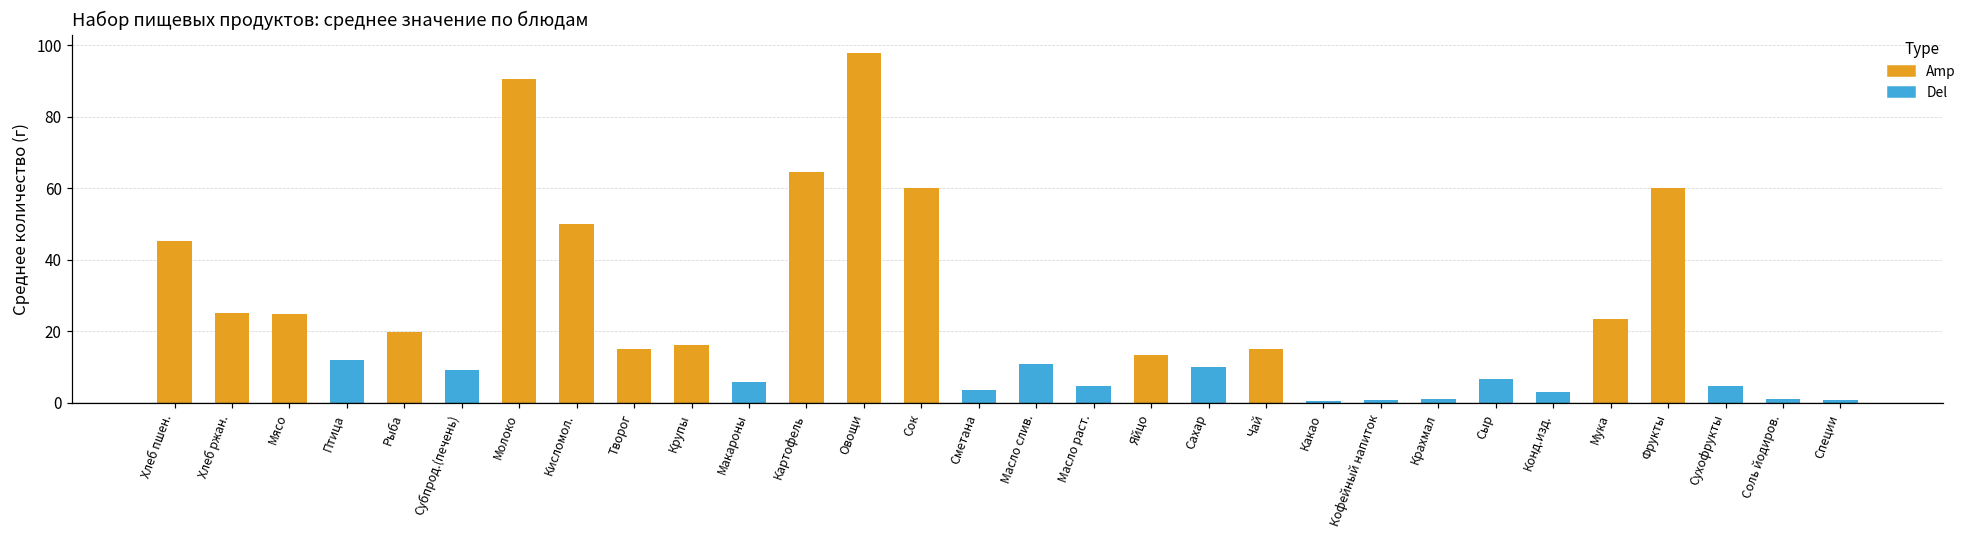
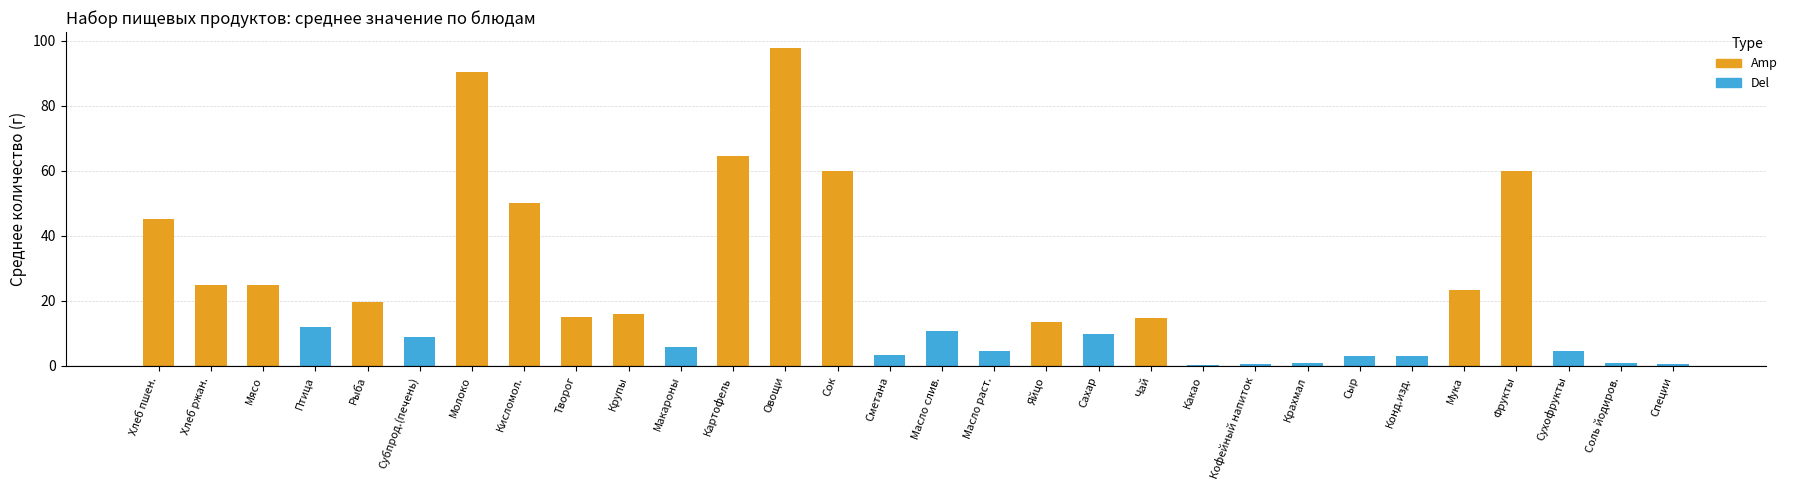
  {
    "Хлеб пшен.": 45,
    "Хлеб ржан.": 25,
    "Мясо": 25,
    "Птица": 12,
    "Рыба": 20,
    "Субпрод.(печень)": 9,
    "Молоко": 91,
    "Кисломол.": 50,
    "Творог": 15,
    "Крупы": 16,
    "Макароны": 6,
    "Картофель": 65,
    "Овощи": 98,
    "Сок": 60,
    "Сметана": 3,
    "Масло слив.": 11,
    "Масло раст.": 5,
    "Яйцо": 13,
    "Сахар": 10,
    "Чай": 15,
    "Крахмал": 1,
-   "Сыр": 7,
+   "Сыр": 3,
    "Конд.изд.": 3,
    "Мука": 23,
    "Фрукты": 60,
    "Сухофрукты": 5,
    "Соль йодиров.": 1
  }
